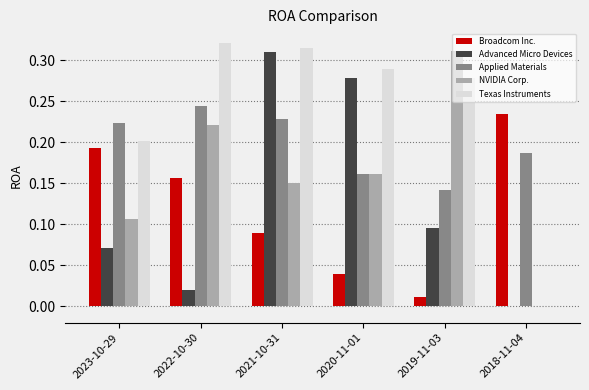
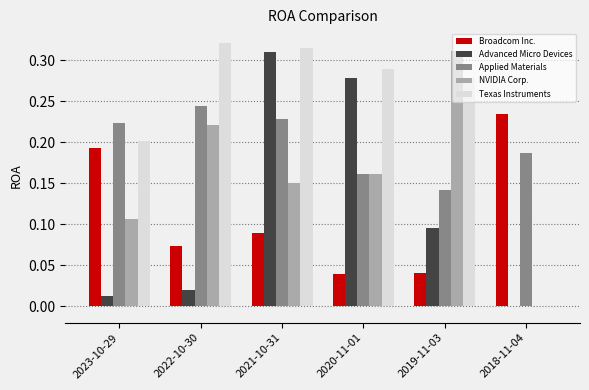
  {
    "Broadcom Inc.": {
      "2023-10-29": 0.19,
-     "2022-10-30": 0.16,
+     "2022-10-30": 0.07,
      "2021-10-31": 0.09,
      "2020-11-01": 0.04,
-     "2019-11-03": 0.01,
+     "2019-11-03": 0.04,
      "2018-11-04": 0.23
    },
    "Advanced Micro Devices": {
-     "2023-10-29": 0.07,
+     "2023-10-29": 0.01,
      "2022-10-30": 0.02,
      "2021-10-31": 0.31,
      "2020-11-01": 0.28,
      "2019-11-03": 0.10,
      "2018-11-04": 0.00
    },
    "Texas Instruments": {
      "2023-10-29": 0.20,
      "2022-10-30": 0.32,
      "2021-10-31": 0.31,
      "2020-11-01": 0.29,
      "2018-11-04": 0.00
    }
  }
